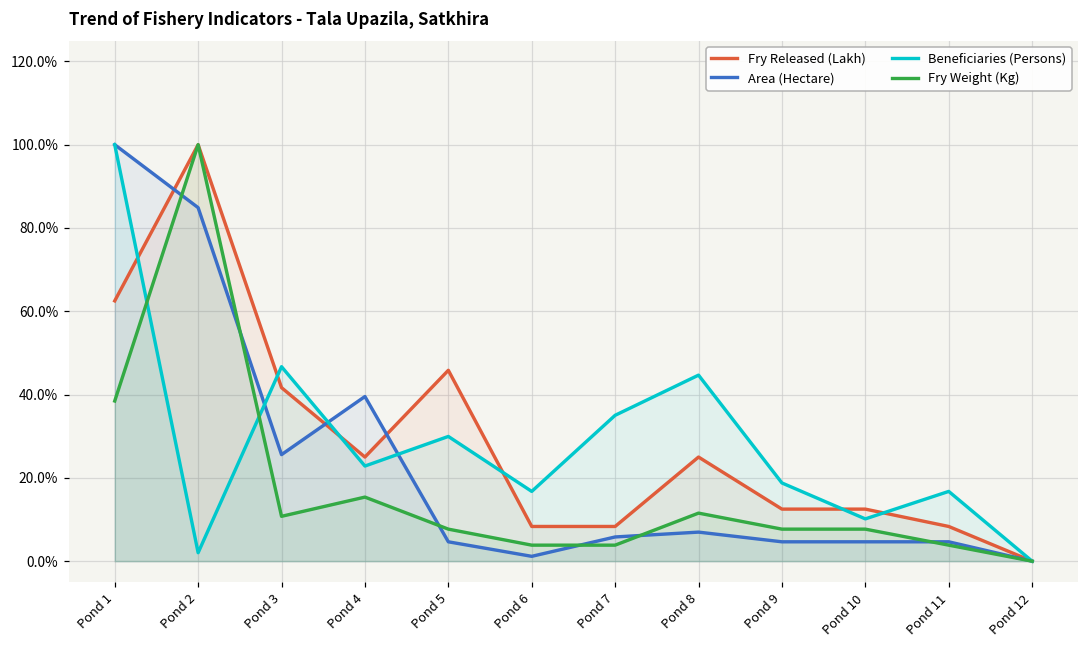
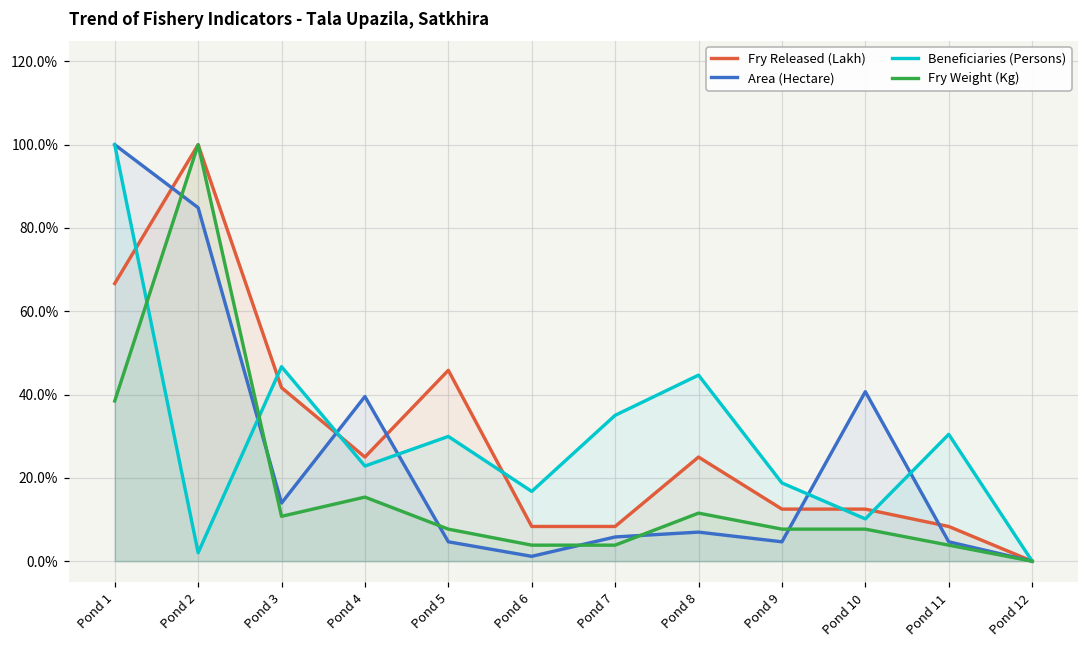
  {
    "Fry Released (Lakh)": {
-     "Pond 1": "63%",
+     "Pond 1": "67%",
      "Pond 3": "42%",
      "Pond 4": "25%",
      "Pond 5": "46%",
      "Pond 6": "8%",
      "Pond 7": "8%",
      "Pond 8": "25%",
      "Pond 9": "12%",
      "Pond 10": "12%",
      "Pond 11": "8%"
    },
    "Area (Hectare)": {
      "Pond 2": "85%",
-     "Pond 3": "26%",
+     "Pond 3": "14%",
      "Pond 4": "40%",
      "Pond 5": "5%",
      "Pond 6": "1%",
      "Pond 7": "6%",
      "Pond 8": "7%",
      "Pond 9": "5%",
-     "Pond 10": "5%",
+     "Pond 10": "41%",
      "Pond 11": "5%"
    },
    "Beneficiaries (Persons)": {
      "Pond 2": "2%",
      "Pond 3": "47%",
      "Pond 4": "23%",
      "Pond 5": "30%",
      "Pond 6": "17%",
      "Pond 7": "35%",
      "Pond 8": "45%",
      "Pond 9": "19%",
      "Pond 10": "10%",
-     "Pond 11": "17%"
+     "Pond 11": "30%"
    },
    "Fry Weight (Kg)": {
      "Pond 1": "38%",
      "Pond 3": "11%",
      "Pond 4": "15%",
      "Pond 5": "8%",
      "Pond 6": "4%",
      "Pond 7": "4%",
      "Pond 8": "12%",
      "Pond 9": "8%",
      "Pond 10": "8%",
      "Pond 11": "4%"
    }
  }
